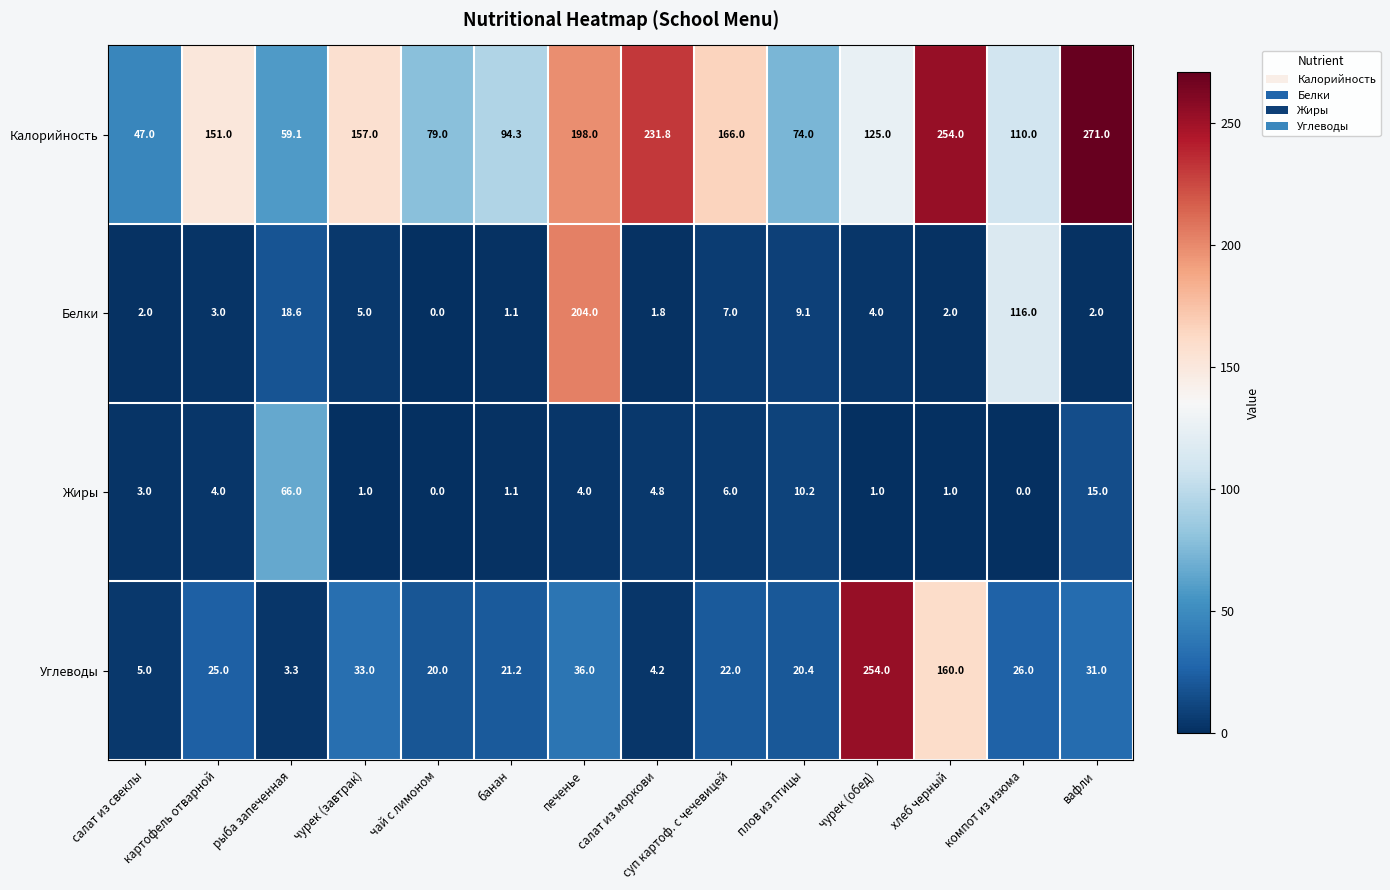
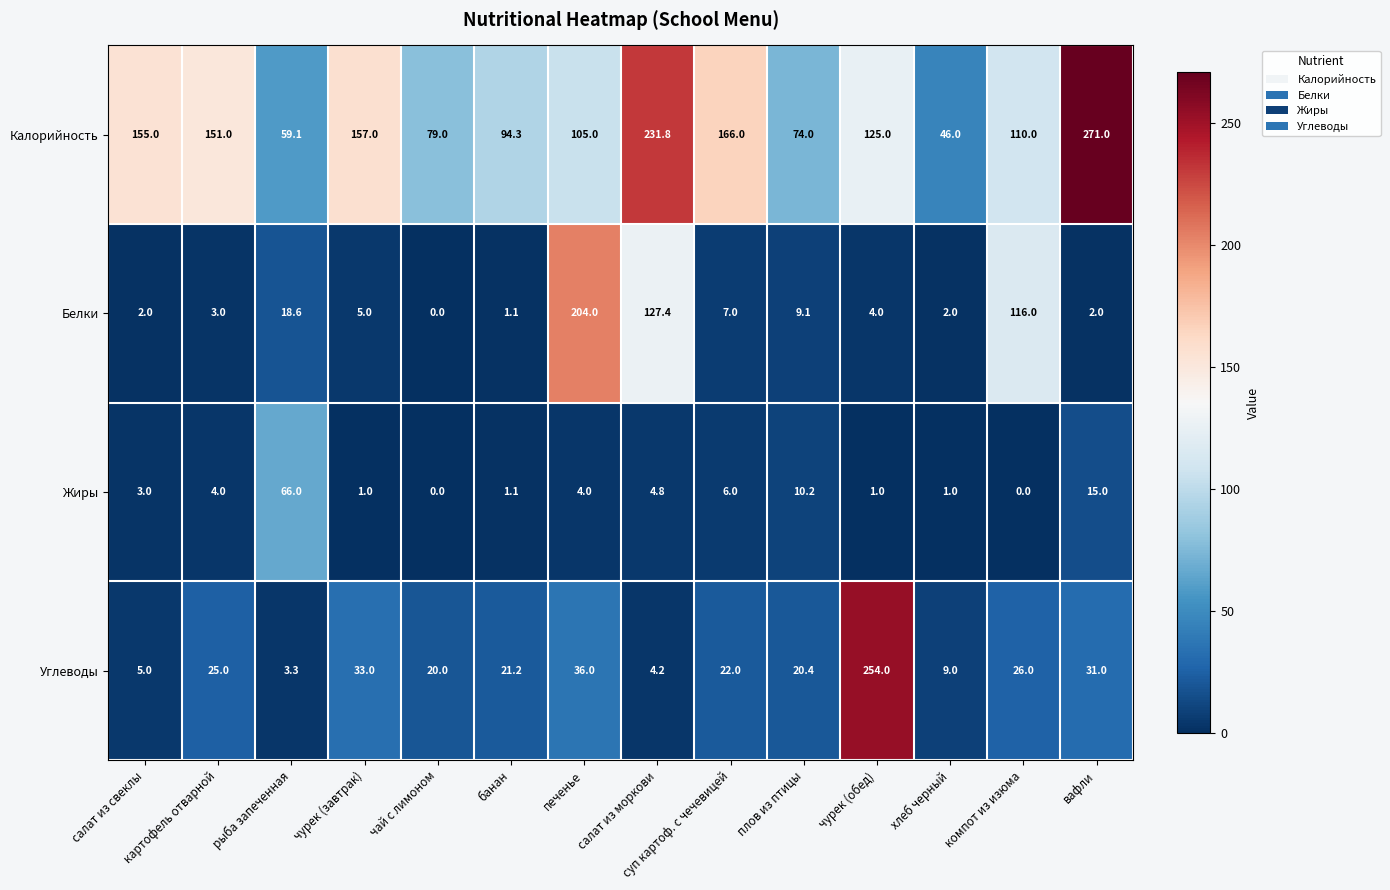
  {
    "Калорийность": {
-     "салат из свеклы": 47.0,
+     "салат из свеклы": 155.0,
      "картофель отварной": 151.0,
      "рыба запеченная": 59.1,
      "чурек (завтрак)": 157.0,
      "чай с лимоном": 79.0,
      "банан": 94.3,
-     "печенье": 198.0,
+     "печенье": 105.0,
      "салат из моркови": 231.8,
      "суп картоф. с чечевицей": 166.0,
      "плов из птицы": 74.0,
      "чурек (обед)": 125.0,
-     "хлеб черный": 254.0,
+     "хлеб черный": 46.0,
      "компот из изюма": 110.0,
      "вафли": 271.0
    },
    "Белки": {
      "салат из свеклы": 2.0,
      "картофель отварной": 3.0,
      "рыба запеченная": 18.6,
      "чурек (завтрак)": 5.0,
      "чай с лимоном": 0.0,
      "банан": 1.1,
      "печенье": 204.0,
-     "салат из моркови": 1.8,
+     "салат из моркови": 127.4,
      "суп картоф. с чечевицей": 7.0,
      "плов из птицы": 9.1,
      "чурек (обед)": 4.0,
      "хлеб черный": 2.0,
      "компот из изюма": 116.0,
      "вафли": 2.0
    },
    "Жиры": {
      "салат из свеклы": 3.0,
      "картофель отварной": 4.0,
      "рыба запеченная": 66.0,
      "чурек (завтрак)": 1.0,
      "чай с лимоном": 0.0,
      "банан": 1.1,
      "печенье": 4.0,
      "салат из моркови": 4.8,
      "суп картоф. с чечевицей": 6.0,
      "плов из птицы": 10.2,
      "чурек (обед)": 1.0,
      "хлеб черный": 1.0,
      "компот из изюма": 0.0,
      "вафли": 15.0
    },
    "Углеводы": {
      "салат из свеклы": 5.0,
      "картофель отварной": 25.0,
      "рыба запеченная": 3.3,
      "чурек (завтрак)": 33.0,
      "чай с лимоном": 20.0,
      "банан": 21.2,
      "печенье": 36.0,
      "салат из моркови": 4.2,
      "суп картоф. с чечевицей": 22.0,
      "плов из птицы": 20.4,
      "чурек (обед)": 254.0,
-     "хлеб черный": 160.0,
+     "хлеб черный": 9.0,
      "компот из изюма": 26.0,
      "вафли": 31.0
    }
  }
